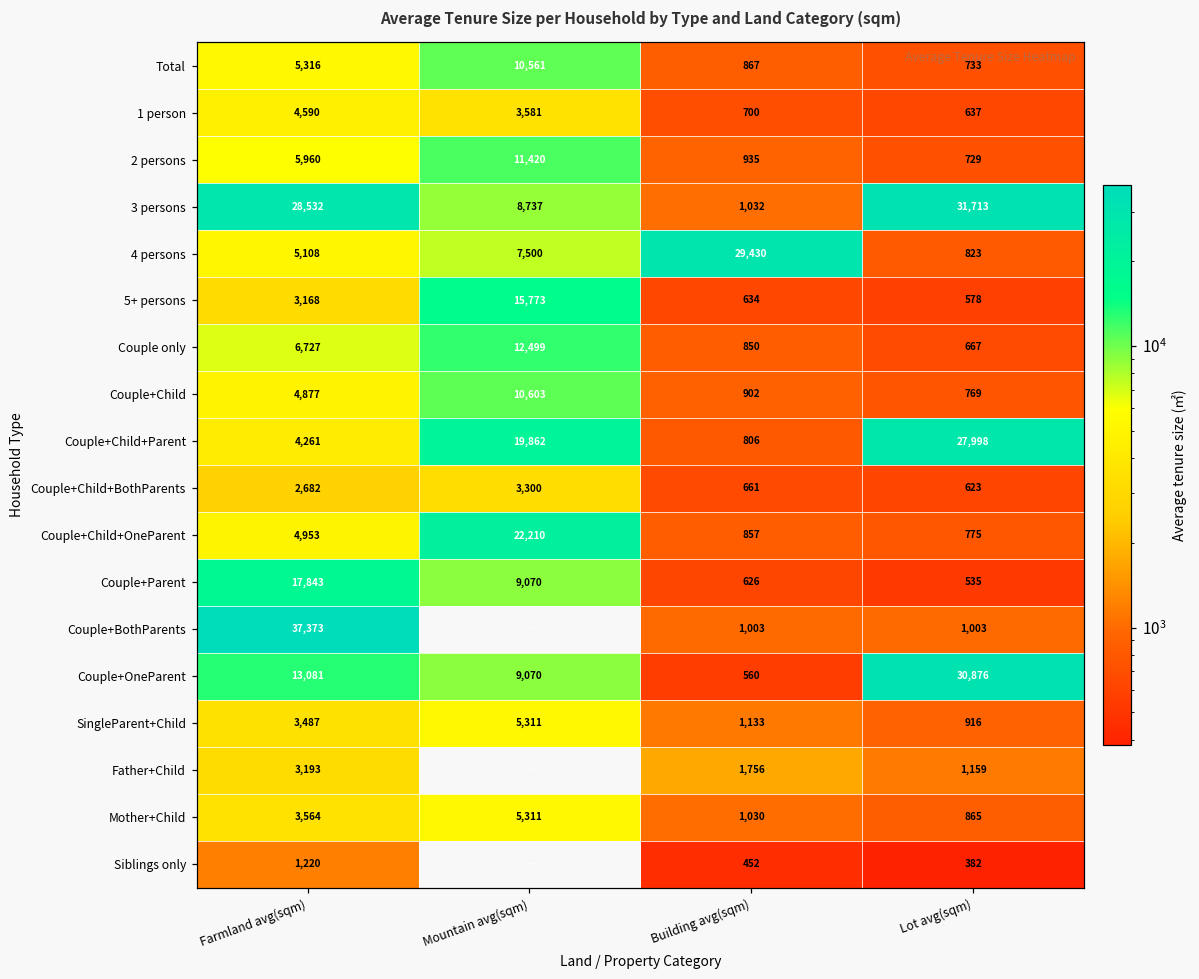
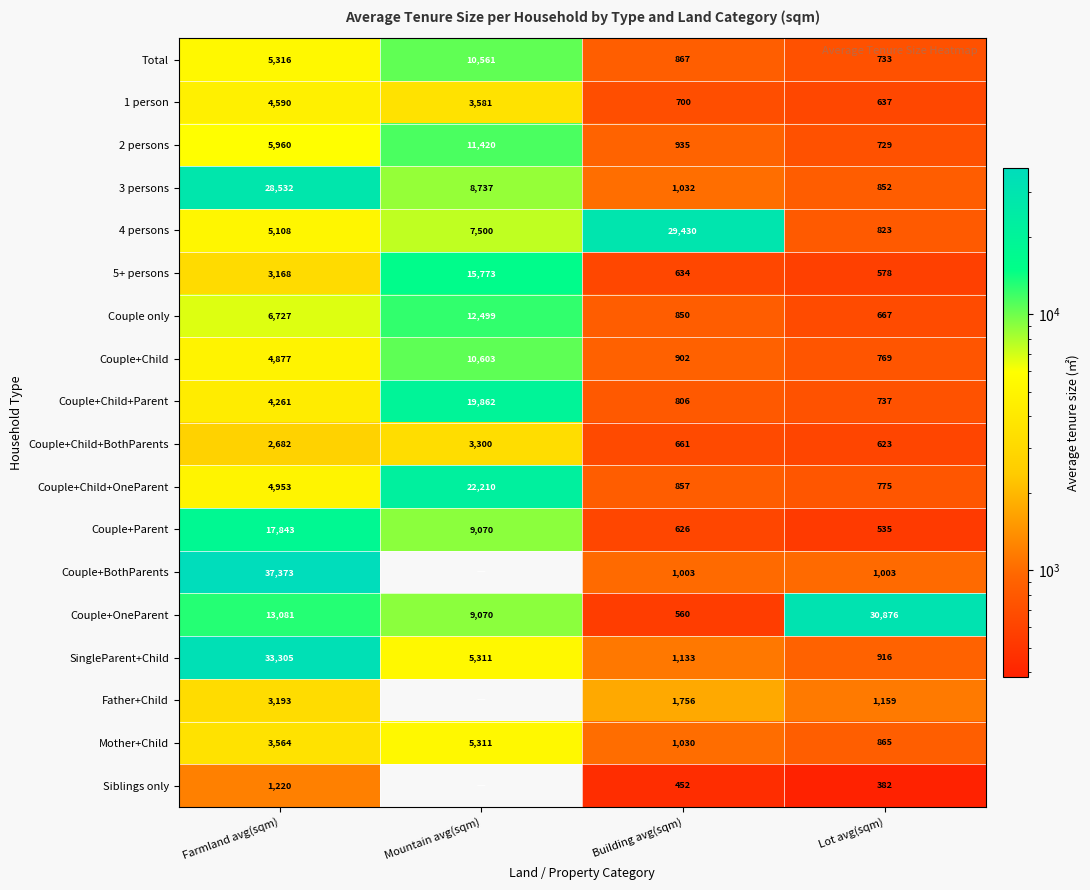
  {
    "Total": {
      "Farmland avg(sqm)": "5,316",
      "Mountain avg(sqm)": "10,561",
      "Building avg(sqm)": "867"
    },
    "1 person": {
      "Farmland avg(sqm)": "4,590",
      "Mountain avg(sqm)": "3,581",
      "Building avg(sqm)": "700",
      "Lot avg(sqm)": "637"
    },
    "2 persons": {
      "Farmland avg(sqm)": "5,960",
      "Mountain avg(sqm)": "11,420",
      "Building avg(sqm)": "935",
      "Lot avg(sqm)": "729"
    },
    "3 persons": {
      "Farmland avg(sqm)": "28,532",
      "Mountain avg(sqm)": "8,737",
      "Building avg(sqm)": "1,032",
-     "Lot avg(sqm)": "31,713"
+     "Lot avg(sqm)": "852"
    },
    "4 persons": {
      "Farmland avg(sqm)": "5,108",
      "Mountain avg(sqm)": "7,500",
      "Building avg(sqm)": "29,430",
      "Lot avg(sqm)": "823"
    },
    "5+ persons": {
      "Farmland avg(sqm)": "3,168",
      "Mountain avg(sqm)": "15,773",
      "Building avg(sqm)": "634",
      "Lot avg(sqm)": "578"
    },
    "Couple only": {
      "Farmland avg(sqm)": "6,727",
      "Mountain avg(sqm)": "12,499",
      "Building avg(sqm)": "850",
      "Lot avg(sqm)": "667"
    },
    "Couple+Child": {
      "Farmland avg(sqm)": "4,877",
      "Mountain avg(sqm)": "10,603",
      "Building avg(sqm)": "902",
      "Lot avg(sqm)": "769"
    },
    "Couple+Child+Parent": {
      "Farmland avg(sqm)": "4,261",
      "Mountain avg(sqm)": "19,862",
      "Building avg(sqm)": "806",
-     "Lot avg(sqm)": "27,998"
+     "Lot avg(sqm)": "737"
    },
    "Couple+Child+BothParents": {
      "Farmland avg(sqm)": "2,682",
      "Mountain avg(sqm)": "3,300",
      "Building avg(sqm)": "661",
      "Lot avg(sqm)": "623"
    },
    "Couple+Child+OneParent": {
      "Farmland avg(sqm)": "4,953",
      "Mountain avg(sqm)": "22,210",
      "Building avg(sqm)": "857",
      "Lot avg(sqm)": "775"
    },
    "Couple+Parent": {
      "Farmland avg(sqm)": "17,843",
      "Mountain avg(sqm)": "9,070",
      "Building avg(sqm)": "626",
      "Lot avg(sqm)": "535"
    },
    "Couple+BothParents": {
      "Farmland avg(sqm)": "37,373",
      "Building avg(sqm)": "1,003",
      "Lot avg(sqm)": "1,003"
    },
    "Couple+OneParent": {
      "Farmland avg(sqm)": "13,081",
      "Mountain avg(sqm)": "9,070",
      "Building avg(sqm)": "560",
      "Lot avg(sqm)": "30,876"
    },
    "SingleParent+Child": {
-     "Farmland avg(sqm)": "3,487",
+     "Farmland avg(sqm)": "33,305",
      "Mountain avg(sqm)": "5,311",
      "Building avg(sqm)": "1,133",
      "Lot avg(sqm)": "916"
    },
    "Father+Child": {
      "Farmland avg(sqm)": "3,193",
      "Building avg(sqm)": "1,756",
      "Lot avg(sqm)": "1,159"
    },
    "Mother+Child": {
      "Farmland avg(sqm)": "3,564",
      "Mountain avg(sqm)": "5,311",
      "Building avg(sqm)": "1,030",
      "Lot avg(sqm)": "865"
    },
    "Siblings only": {
      "Farmland avg(sqm)": "1,220",
      "Building avg(sqm)": "452",
      "Lot avg(sqm)": "382"
    }
  }
